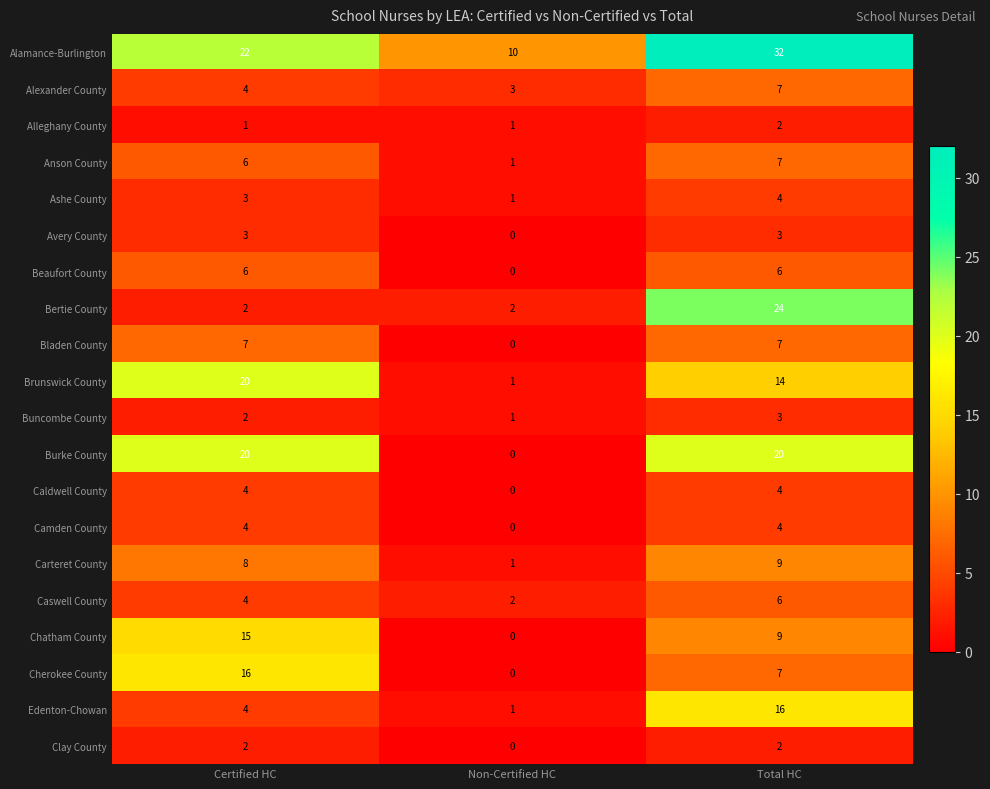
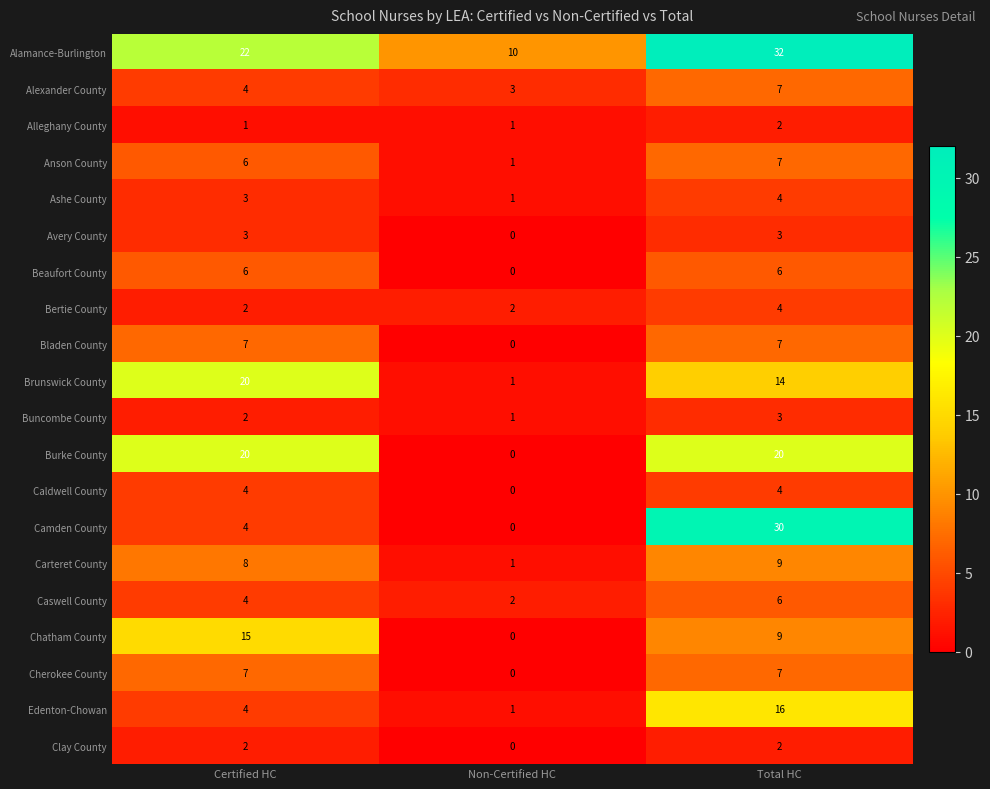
  {
    "Alamance-Burlington": {
      "Certified HC": 22,
      "Non-Certified HC": 10,
      "Total HC": 32
    },
    "Alexander County": {
      "Certified HC": 4,
      "Non-Certified HC": 3,
      "Total HC": 7
    },
    "Alleghany County": {
      "Certified HC": 1,
      "Non-Certified HC": 1,
      "Total HC": 2
    },
    "Anson County": {
      "Certified HC": 6,
      "Non-Certified HC": 1,
      "Total HC": 7
    },
    "Ashe County": {
      "Certified HC": 3,
      "Non-Certified HC": 1,
      "Total HC": 4
    },
    "Avery County": {
      "Certified HC": 3,
      "Non-Certified HC": 0,
      "Total HC": 3
    },
    "Beaufort County": {
      "Certified HC": 6,
      "Non-Certified HC": 0,
      "Total HC": 6
    },
    "Bertie County": {
      "Certified HC": 2,
      "Non-Certified HC": 2,
-     "Total HC": 24
+     "Total HC": 4
    },
    "Bladen County": {
      "Certified HC": 7,
      "Non-Certified HC": 0,
      "Total HC": 7
    },
    "Brunswick County": {
      "Certified HC": 20,
      "Non-Certified HC": 1,
      "Total HC": 14
    },
    "Buncombe County": {
      "Certified HC": 2,
      "Non-Certified HC": 1,
      "Total HC": 3
    },
    "Burke County": {
      "Certified HC": 20,
      "Non-Certified HC": 0,
      "Total HC": 20
    },
    "Caldwell County": {
      "Certified HC": 4,
      "Non-Certified HC": 0,
      "Total HC": 4
    },
    "Camden County": {
      "Certified HC": 4,
      "Non-Certified HC": 0,
-     "Total HC": 4
+     "Total HC": 30
    },
    "Carteret County": {
      "Certified HC": 8,
      "Non-Certified HC": 1,
      "Total HC": 9
    },
    "Caswell County": {
      "Certified HC": 4,
      "Non-Certified HC": 2,
      "Total HC": 6
    },
    "Chatham County": {
      "Certified HC": 15,
      "Non-Certified HC": 0,
      "Total HC": 9
    },
    "Cherokee County": {
-     "Certified HC": 16,
+     "Certified HC": 7,
      "Non-Certified HC": 0,
      "Total HC": 7
    },
    "Edenton-Chowan": {
      "Certified HC": 4,
      "Non-Certified HC": 1,
      "Total HC": 16
    },
    "Clay County": {
      "Certified HC": 2,
      "Non-Certified HC": 0,
      "Total HC": 2
    }
  }
